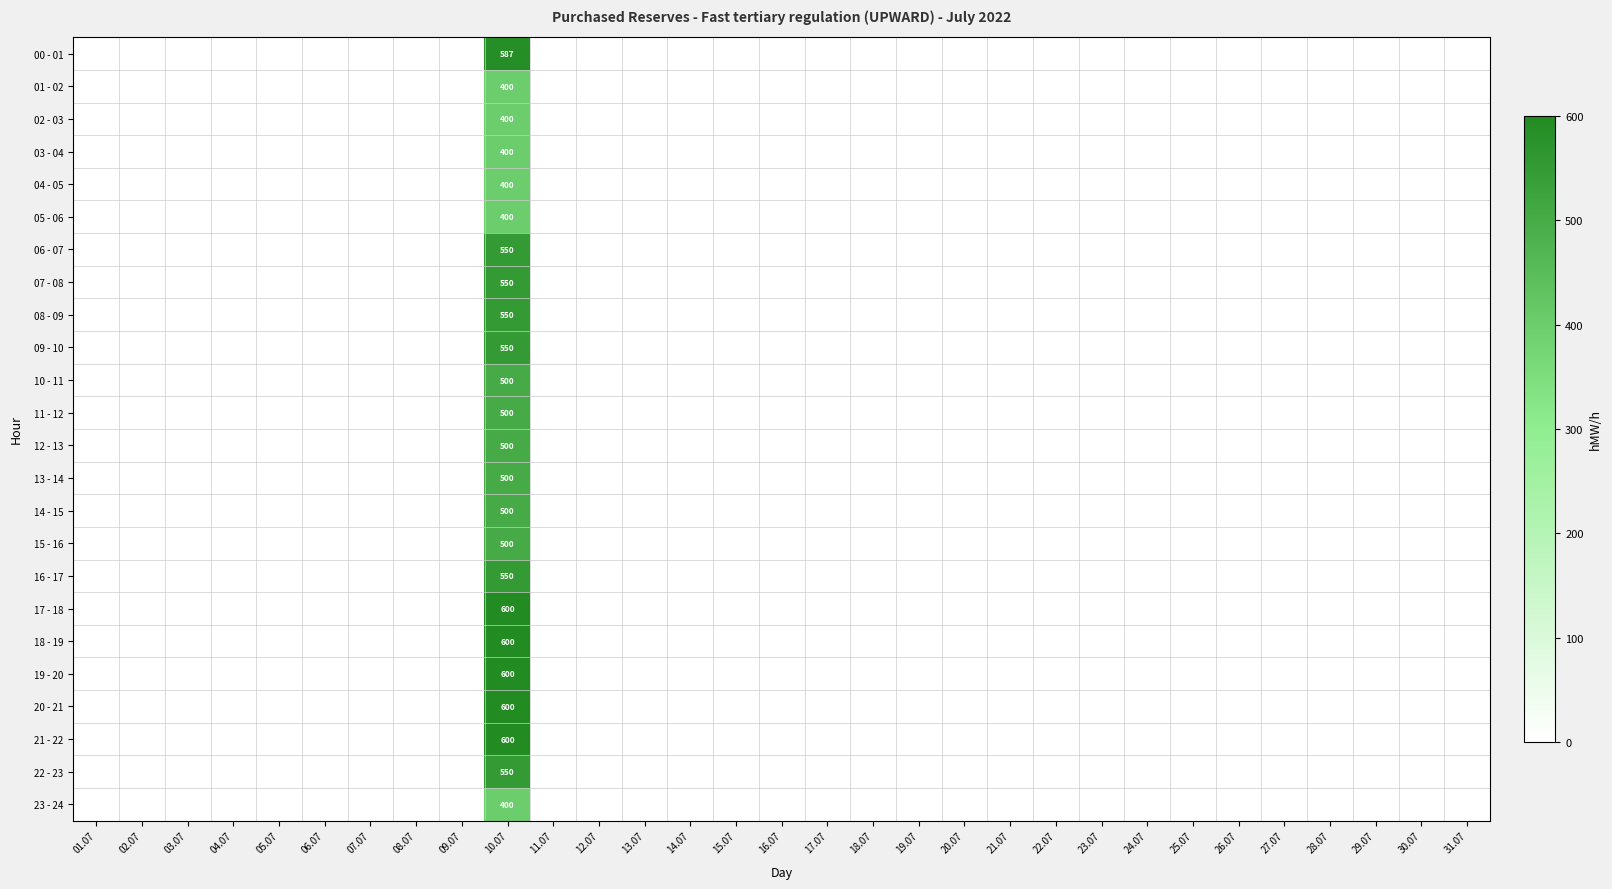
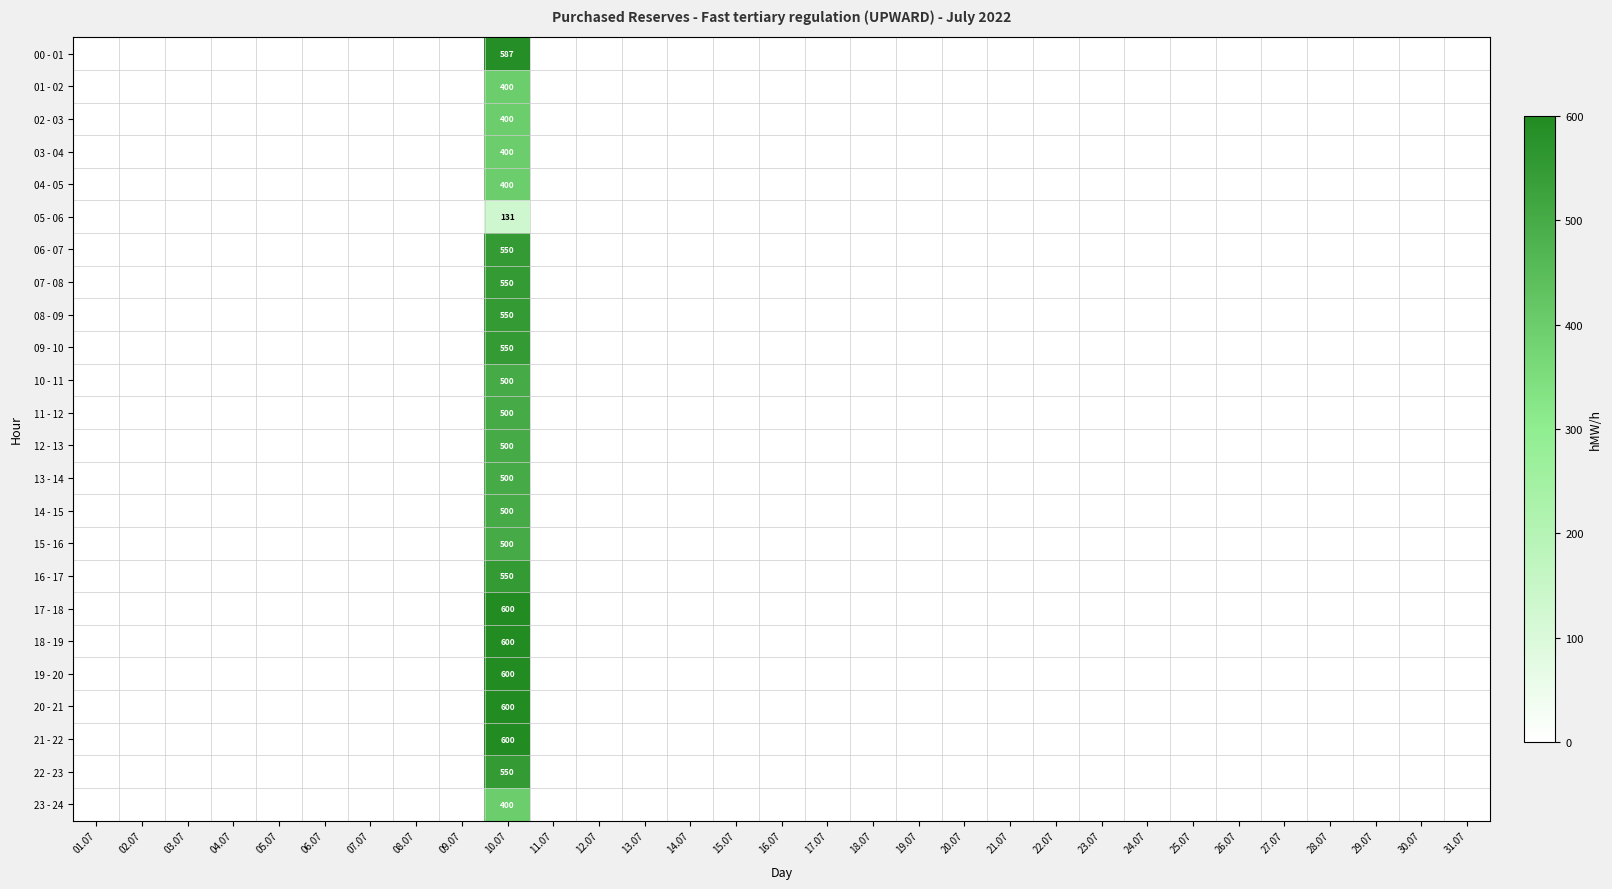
  {
    "00 - 01": {
      "10.07": 587
    },
    "01 - 02": {
      "10.07": 400
    },
    "02 - 03": {
      "10.07": 400
    },
    "03 - 04": {
      "10.07": 400
    },
    "04 - 05": {
      "10.07": 400
    },
    "05 - 06": {
-     "10.07": 400
+     "10.07": 131
    },
    "06 - 07": {
      "10.07": 550
    },
    "07 - 08": {
      "10.07": 550
    },
    "08 - 09": {
      "10.07": 550
    },
    "09 - 10": {
      "10.07": 550
    },
    "10 - 11": {
      "10.07": 500
    },
    "11 - 12": {
      "10.07": 500
    },
    "12 - 13": {
      "10.07": 500
    },
    "13 - 14": {
      "10.07": 500
    },
    "14 - 15": {
      "10.07": 500
    },
    "15 - 16": {
      "10.07": 500
    },
    "16 - 17": {
      "10.07": 550
    },
    "17 - 18": {
      "10.07": 600
    },
    "18 - 19": {
      "10.07": 600
    },
    "19 - 20": {
      "10.07": 600
    },
    "20 - 21": {
      "10.07": 600
    },
    "21 - 22": {
      "10.07": 600
    },
    "22 - 23": {
      "10.07": 550
    },
    "23 - 24": {
      "10.07": 400
    }
  }
